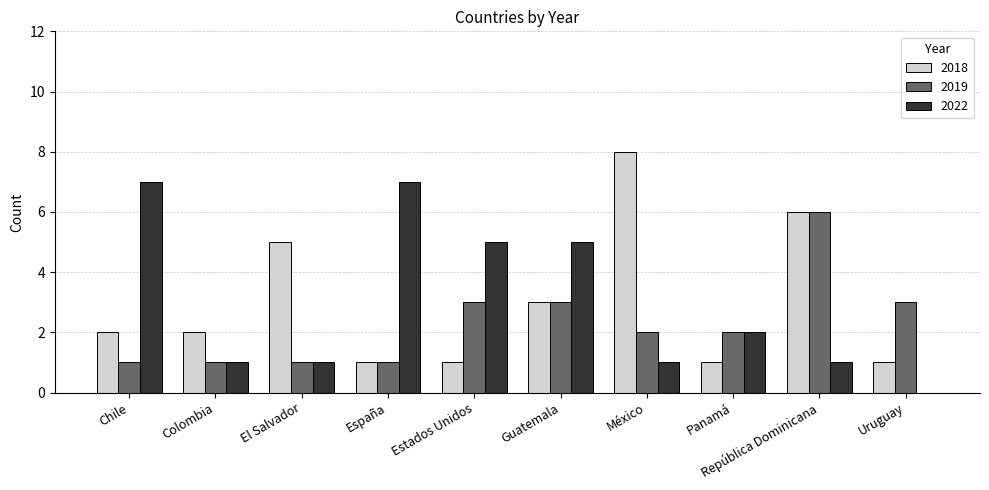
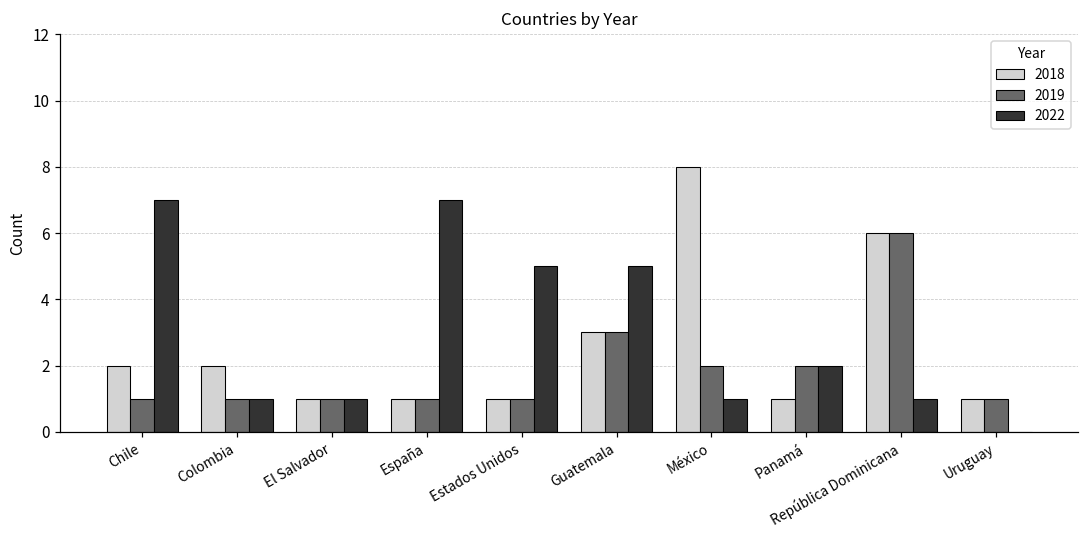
  {
    "2018": {
      "Chile": 2,
      "Colombia": 2,
-     "El Salvador": 5,
+     "El Salvador": 1,
      "España": 1,
      "Estados Unidos": 1,
      "Guatemala": 3,
      "México": 8,
      "Panamá": 1,
      "República Dominicana": 6,
      "Uruguay": 1
    },
    "2019": {
      "Chile": 1,
      "Colombia": 1,
      "El Salvador": 1,
      "España": 1,
-     "Estados Unidos": 3,
+     "Estados Unidos": 1,
      "Guatemala": 3,
      "México": 2,
      "Panamá": 2,
      "República Dominicana": 6,
-     "Uruguay": 3
+     "Uruguay": 1
    },
    "2022": {
      "Chile": 7,
      "Colombia": 1,
      "El Salvador": 1,
      "España": 7,
      "Estados Unidos": 5,
      "Guatemala": 5,
      "México": 1,
      "Panamá": 2,
      "República Dominicana": 1,
      "Uruguay": 0
    }
  }
